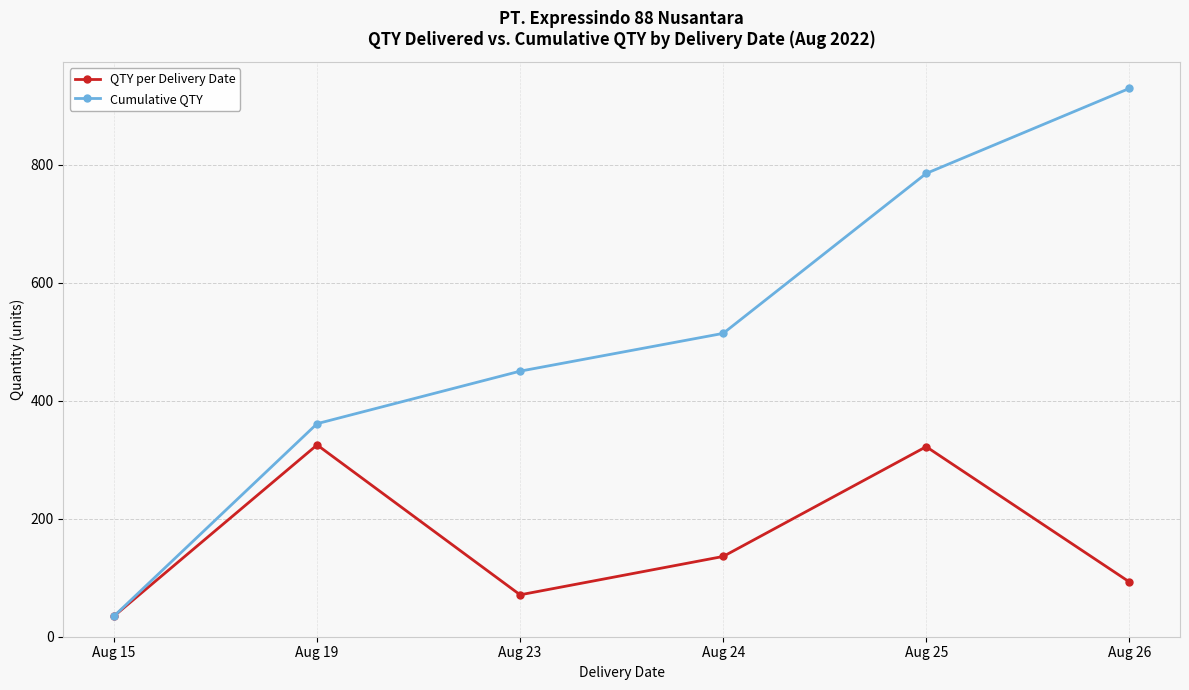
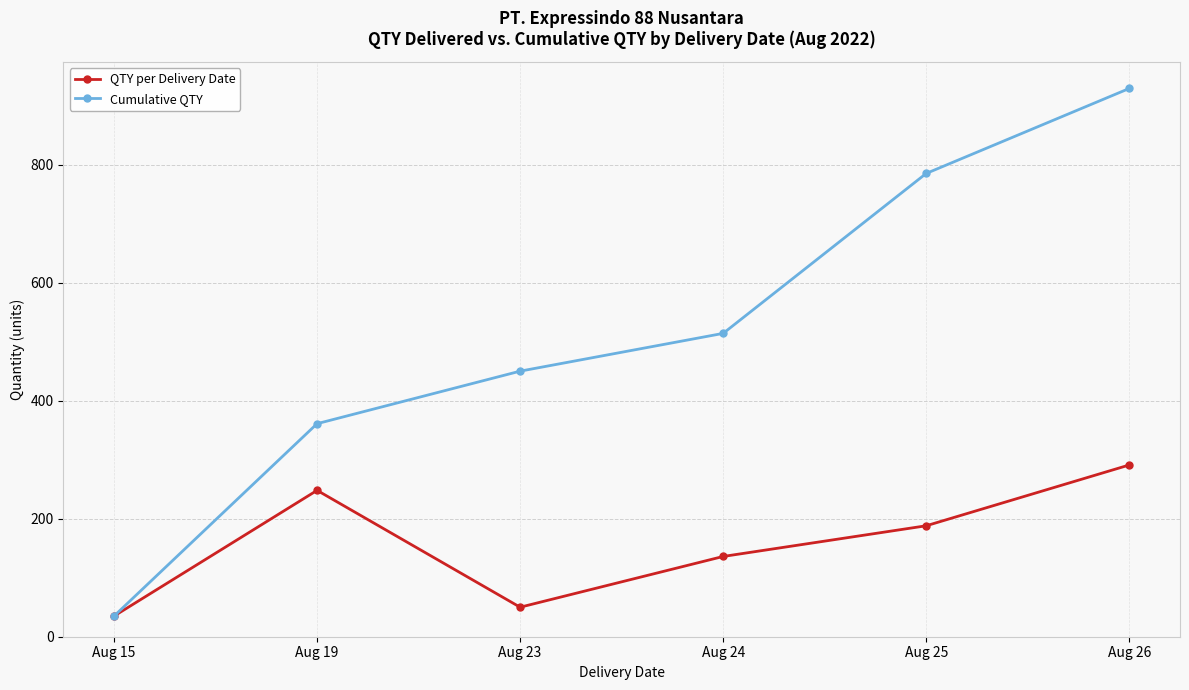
  {
    "QTY per Delivery Date": {
-     "Aug 19": 330,
-     "Aug 23": 70,
+     "Aug 19": 250,
+     "Aug 23": 50,
      "Aug 24": 140,
-     "Aug 25": 320,
-     "Aug 26": 90
+     "Aug 25": 190,
+     "Aug 26": 290
    },
    "Cumulative QTY": {
      "Aug 19": 360,
      "Aug 23": 450,
      "Aug 24": 510,
      "Aug 25": 790,
      "Aug 26": 930
    }
  }
